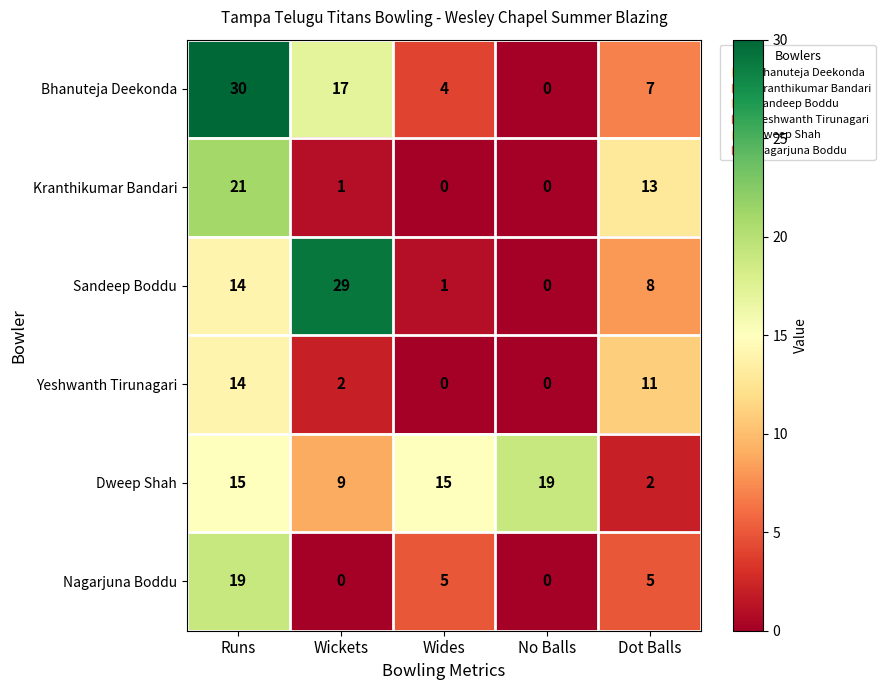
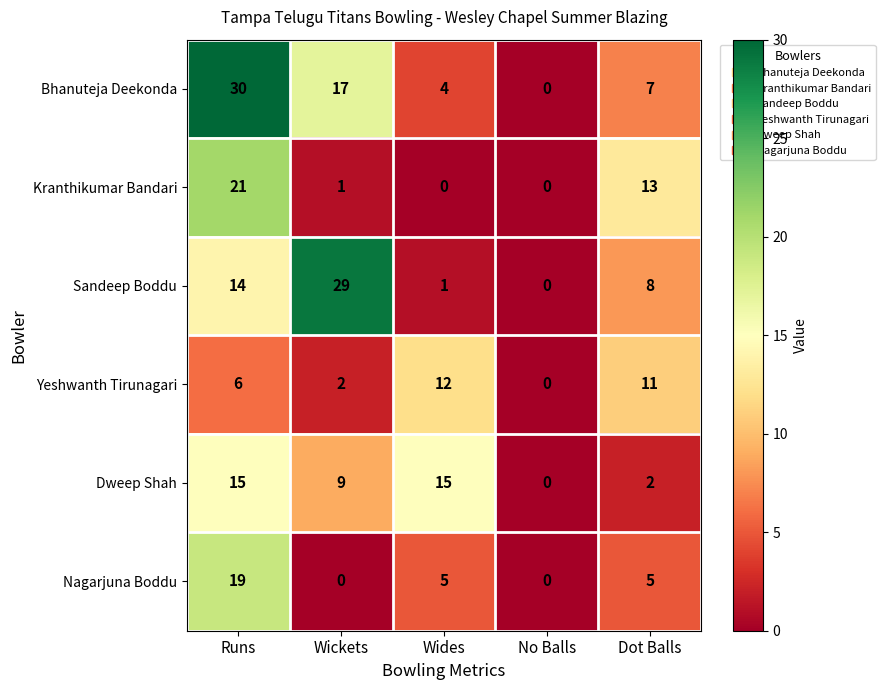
  {
    "Bhanuteja Deekonda": {
      "Runs": 30,
      "Wickets": 17,
      "Wides": 4,
      "No Balls": 0,
      "Dot Balls": 7
    },
    "Kranthikumar Bandari": {
      "Runs": 21,
      "Wickets": 1,
      "Wides": 0,
      "No Balls": 0,
      "Dot Balls": 13
    },
    "Sandeep Boddu": {
      "Runs": 14,
      "Wickets": 29,
      "Wides": 1,
      "No Balls": 0,
      "Dot Balls": 8
    },
    "Yeshwanth Tirunagari": {
-     "Runs": 14,
+     "Runs": 6,
      "Wickets": 2,
-     "Wides": 0,
+     "Wides": 12,
      "No Balls": 0,
      "Dot Balls": 11
    },
    "Dweep Shah": {
      "Runs": 15,
      "Wickets": 9,
      "Wides": 15,
-     "No Balls": 19,
+     "No Balls": 0,
      "Dot Balls": 2
    },
    "Nagarjuna Boddu": {
      "Runs": 19,
      "Wickets": 0,
      "Wides": 5,
      "No Balls": 0,
      "Dot Balls": 5
    }
  }
